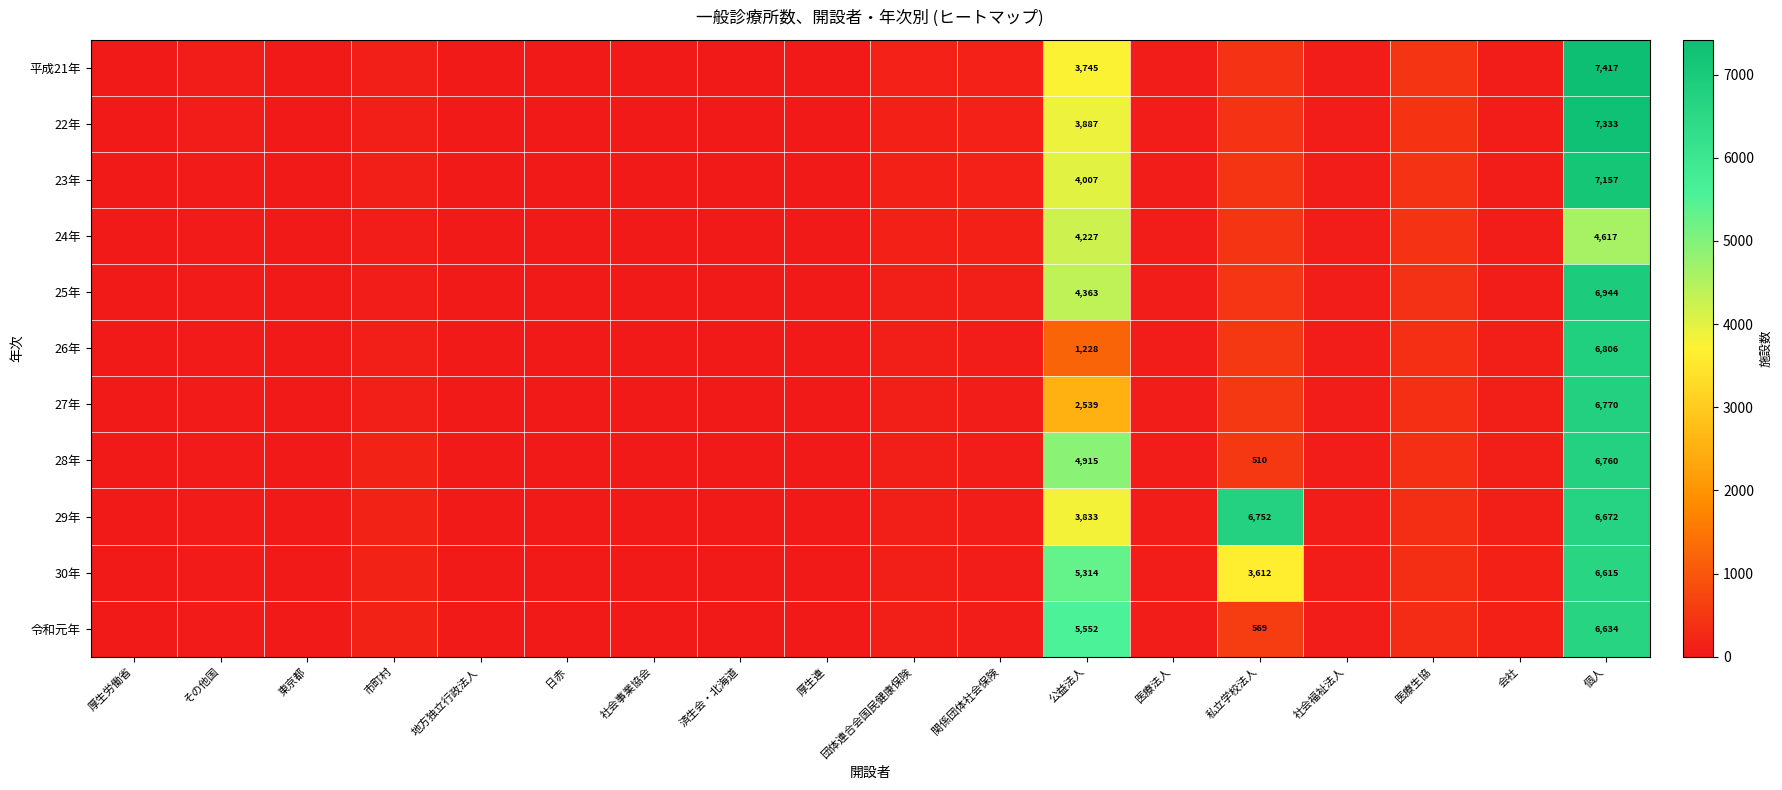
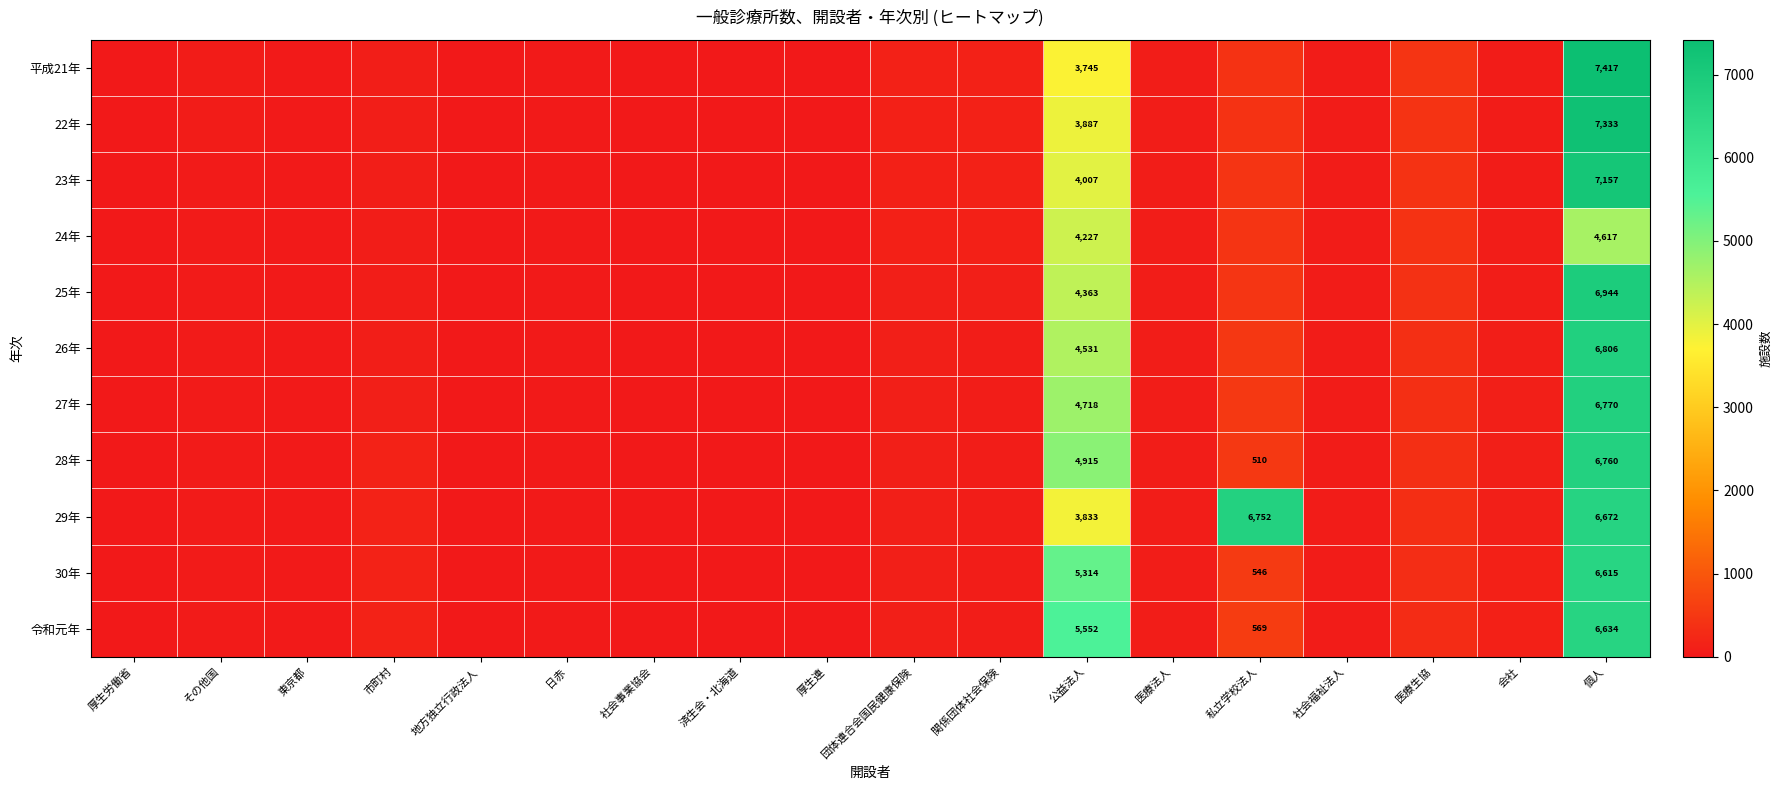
  {
    "平成21年": {
      "公益法人": "3,745",
      "個人": "7,417"
    },
    "22年": {
      "公益法人": "3,887",
      "個人": "7,333"
    },
    "23年": {
      "公益法人": "4,007",
      "個人": "7,157"
    },
    "24年": {
      "公益法人": "4,227",
      "個人": "4,617"
    },
    "25年": {
      "公益法人": "4,363",
      "個人": "6,944"
    },
    "26年": {
-     "公益法人": "1,228",
+     "公益法人": "4,531",
      "個人": "6,806"
    },
    "27年": {
-     "公益法人": "2,539",
+     "公益法人": "4,718",
      "個人": "6,770"
    },
    "28年": {
      "公益法人": "4,915",
      "私立学校法人": "510",
      "個人": "6,760"
    },
    "29年": {
      "公益法人": "3,833",
      "私立学校法人": "6,752",
      "個人": "6,672"
    },
    "30年": {
      "公益法人": "5,314",
-     "私立学校法人": "3,612",
+     "私立学校法人": "546",
      "個人": "6,615"
    },
    "令和元年": {
      "公益法人": "5,552",
      "私立学校法人": "569",
      "個人": "6,634"
    }
  }
